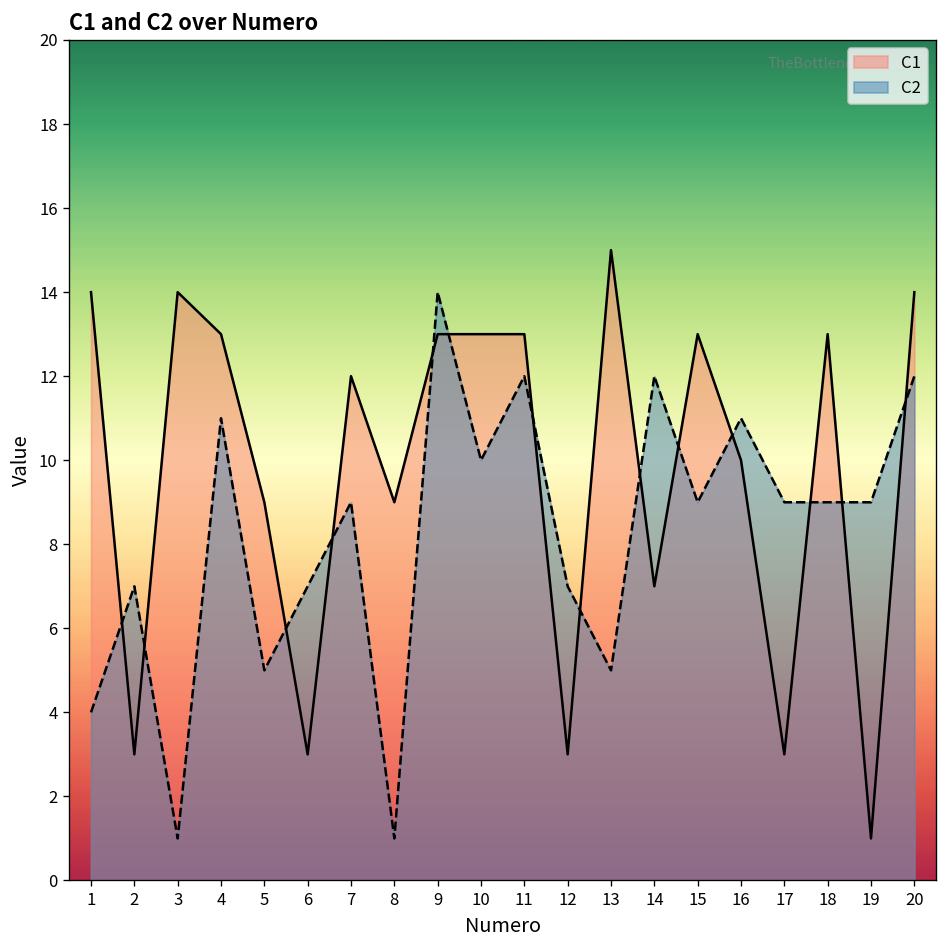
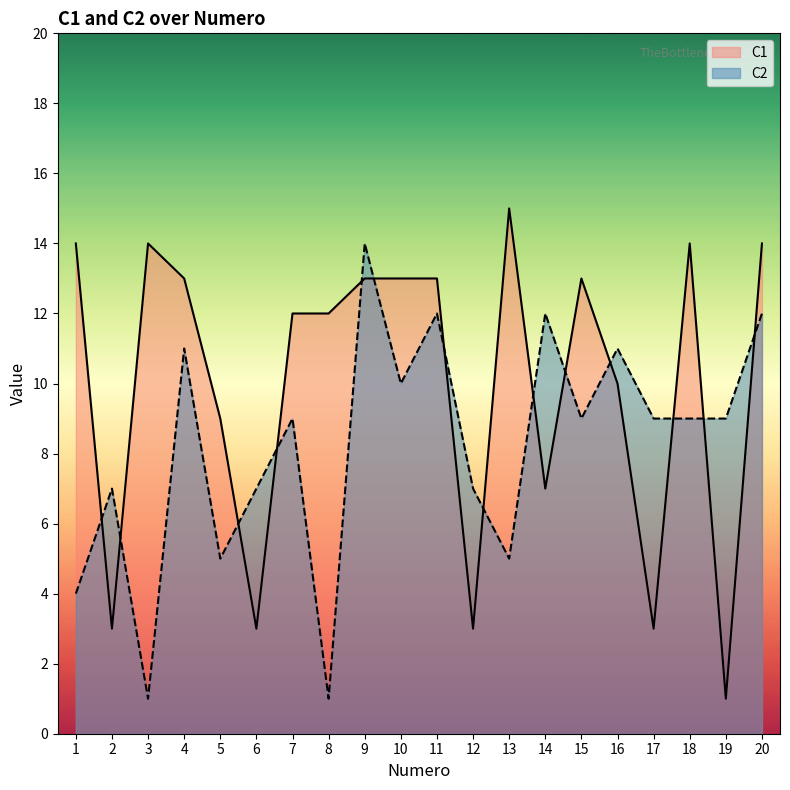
  {
    "C1": {
      "1": 14,
      "2": 3,
      "3": 14,
      "4": 13,
      "5": 9,
      "6": 3,
      "7": 12,
-     "8": 9,
+     "8": 12,
      "9": 13,
      "10": 13,
      "11": 13,
      "12": 3,
      "13": 15,
      "14": 7,
      "15": 13,
      "16": 10,
      "17": 3,
-     "18": 13,
+     "18": 14,
      "19": 1,
      "20": 14
    },
    "C2": {
      "1": 4,
      "2": 7,
      "3": 1,
      "4": 11,
      "5": 5,
      "6": 7,
      "7": 9,
      "8": 1,
      "9": 14,
      "10": 10,
      "11": 12,
      "12": 7,
      "13": 5,
      "14": 12,
      "15": 9,
      "16": 11,
      "17": 9,
      "18": 9,
      "19": 9,
      "20": 12
    }
  }
